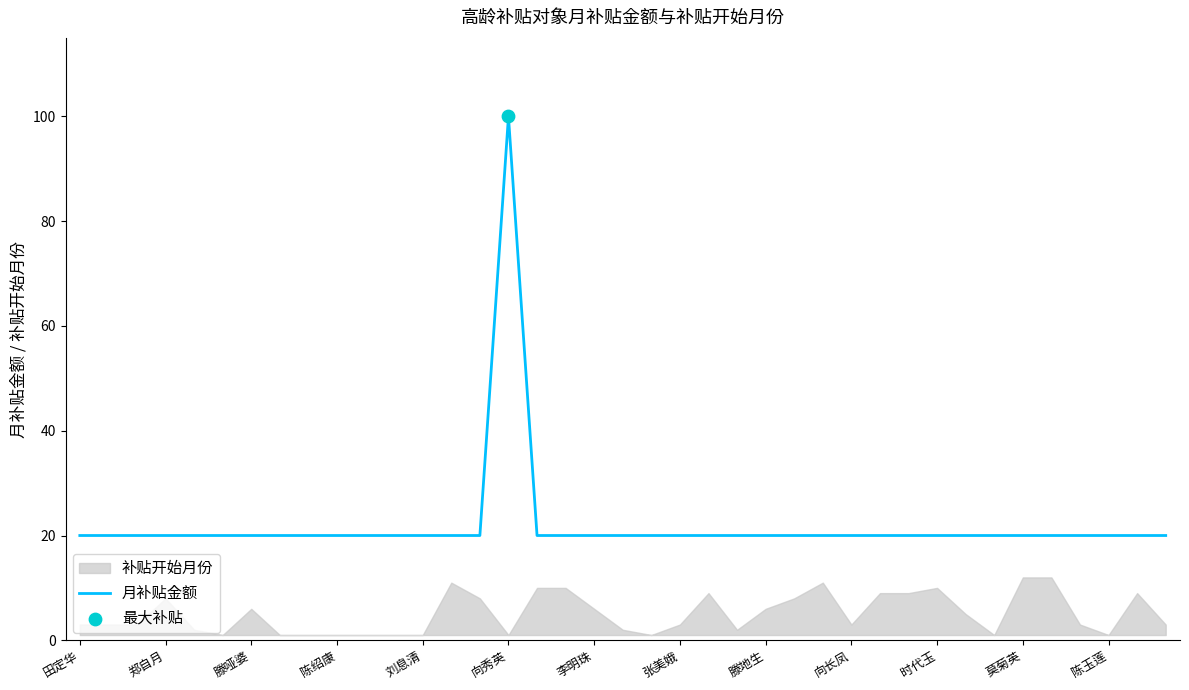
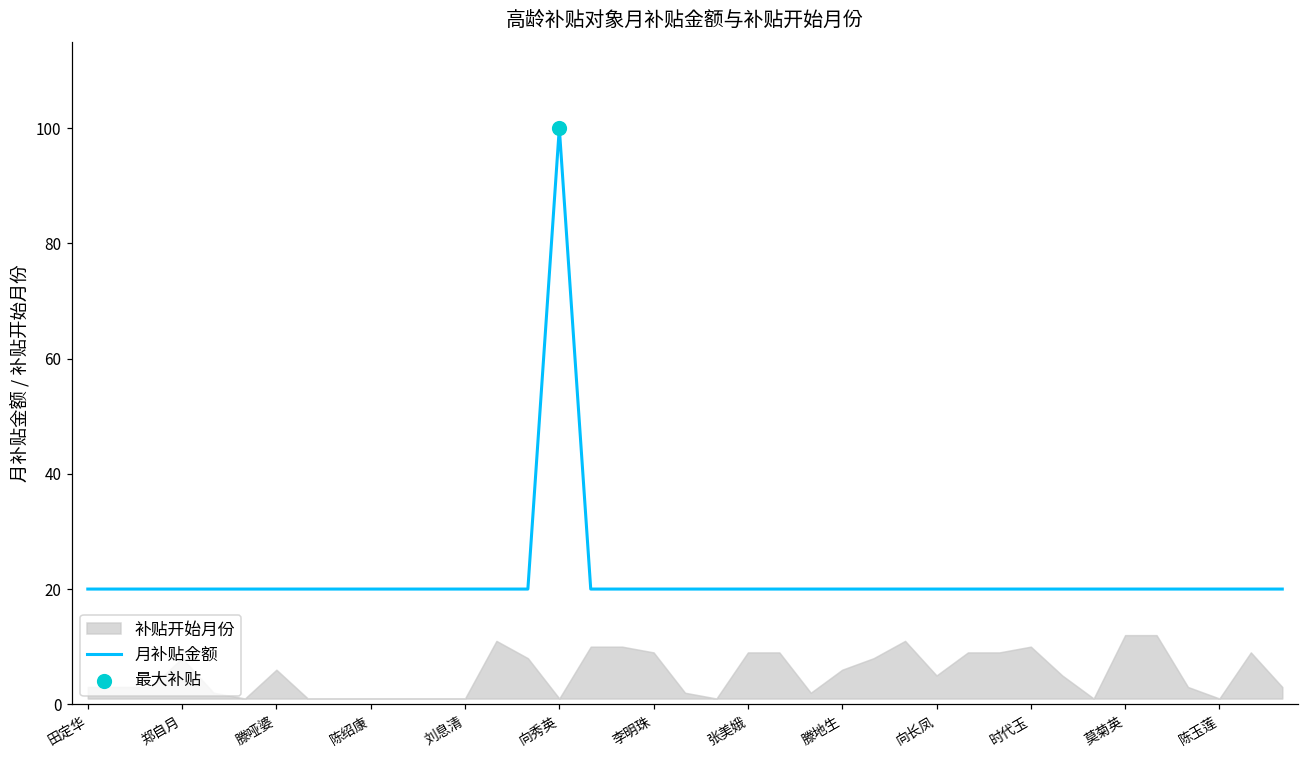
  {
    "补贴开始月份": {
      "滕哑婆": 6,
-     "李明珠": 6,
-     "张美娥": 3,
+     "李明珠": 9,
+     "张美娥": 9,
      "滕地生": 6,
-     "向长凤": 3,
+     "向长凤": 5,
      "时代玉": 10,
      "莫菊英": 12
    }
  }
